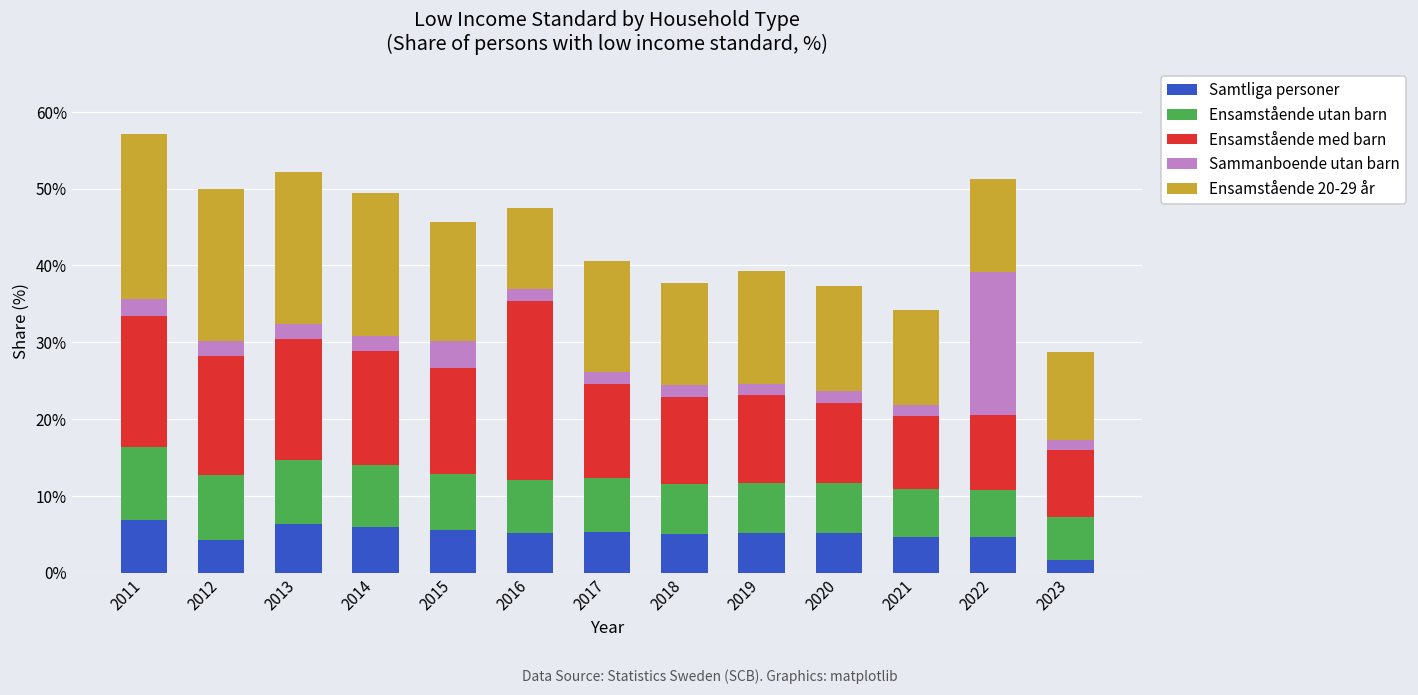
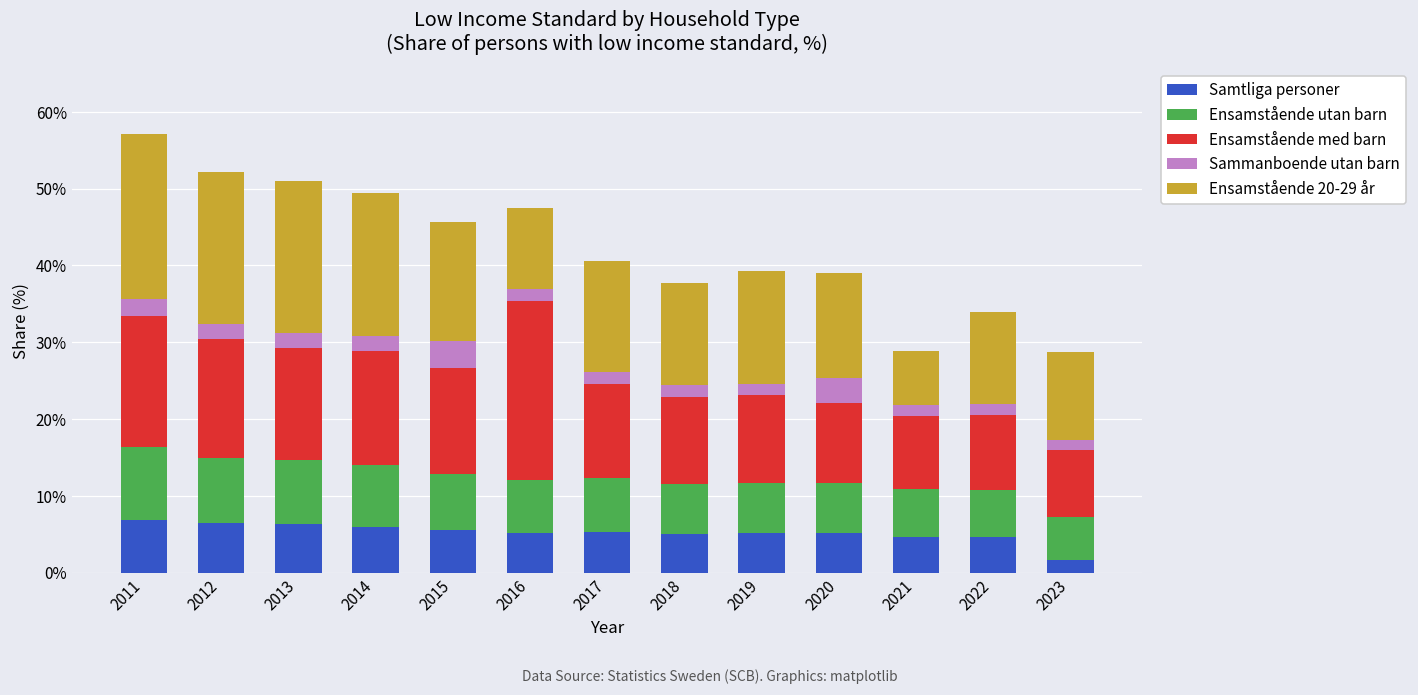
  {
    "Samtliga personer": {
      "2011": "7%",
-     "2012": "4%",
+     "2012": "6%",
      "2013": "6%",
      "2014": "6%",
      "2015": "6%",
      "2016": "5%",
      "2017": "5%",
      "2018": "5%",
      "2019": "5%",
      "2020": "5%",
      "2021": "5%",
      "2022": "5%",
      "2023": "2%"
    },
    "Ensamstående utan barn": {
      "2011": "9%",
      "2012": "9%",
      "2013": "8%",
      "2014": "8%",
      "2015": "7%",
      "2016": "7%",
      "2017": "7%",
      "2018": "7%",
      "2019": "7%",
      "2020": "7%",
      "2021": "6%",
      "2022": "6%",
      "2023": "6%"
    },
    "Ensamstående med barn": {
      "2011": "17%",
      "2012": "16%",
-     "2013": "16%",
+     "2013": "15%",
      "2014": "15%",
      "2015": "14%",
      "2016": "23%",
      "2017": "12%",
      "2018": "11%",
      "2019": "11%",
      "2020": "10%",
      "2021": "10%",
      "2022": "10%",
      "2023": "9%"
    },
    "Sammanboende utan barn": {
      "2011": "2%",
      "2012": "2%",
      "2013": "2%",
      "2014": "2%",
      "2015": "4%",
      "2016": "2%",
      "2017": "2%",
      "2018": "2%",
      "2019": "2%",
-     "2020": "2%",
+     "2020": "3%",
      "2021": "1%",
-     "2022": "19%",
+     "2022": "1%",
      "2023": "1%"
    },
    "Ensamstående 20-29 år": {
      "2011": "22%",
      "2012": "20%",
      "2013": "20%",
      "2014": "19%",
      "2015": "16%",
      "2016": "11%",
      "2017": "15%",
      "2018": "13%",
      "2019": "15%",
      "2020": "14%",
-     "2021": "12%",
+     "2021": "7%",
      "2022": "12%",
      "2023": "11%"
    }
  }
